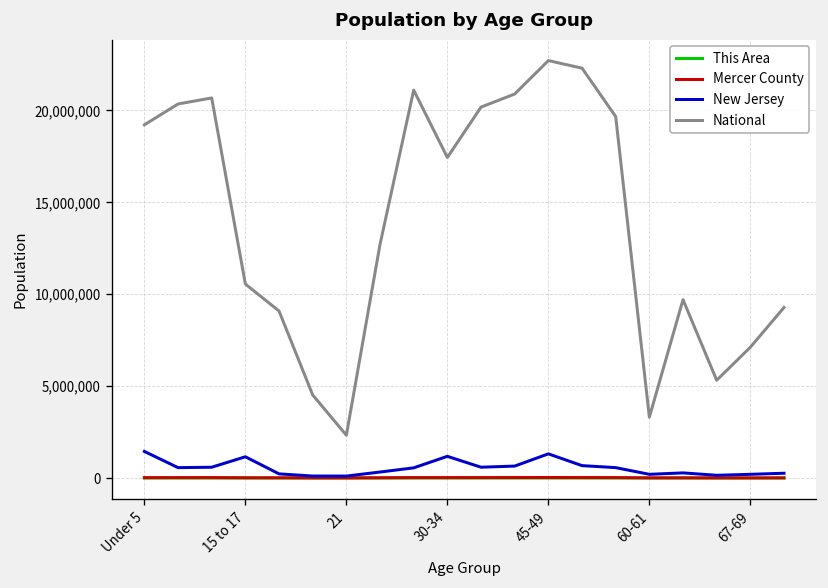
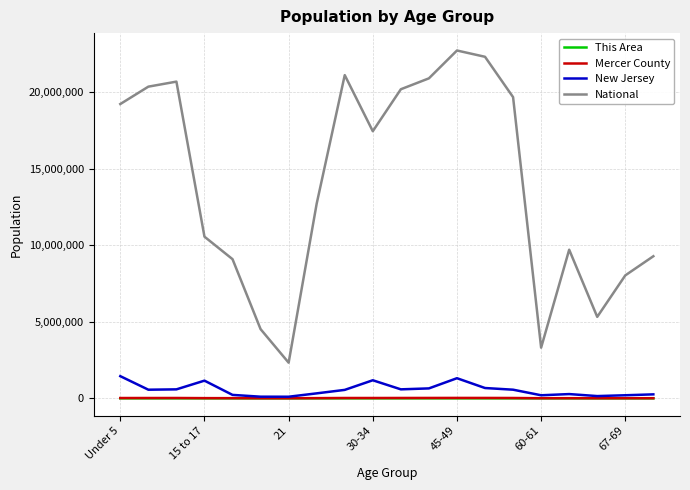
  {
    "Mercer County": {
      "Under 5": "0",
      "15 to 17": "0",
      "30-34": "0",
      "45-49": "0",
      "60-61": "0",
      "67-69": "0"
    },
    "New Jersey": {
      "Under 5": "1,400,000",
      "15 to 17": "1,200,000",
      "30-34": "1,200,000",
      "45-49": "1,300,000",
      "60-61": "200,000",
      "67-69": "200,000"
    },
    "National": {
      "Under 5": "19,200,000",
      "15 to 17": "10,600,000",
      "21": "2,300,000",
      "30-34": "17,400,000",
      "45-49": "22,700,000",
      "60-61": "3,300,000",
-     "67-69": "7,100,000"
+     "67-69": "8,000,000"
    }
  }
